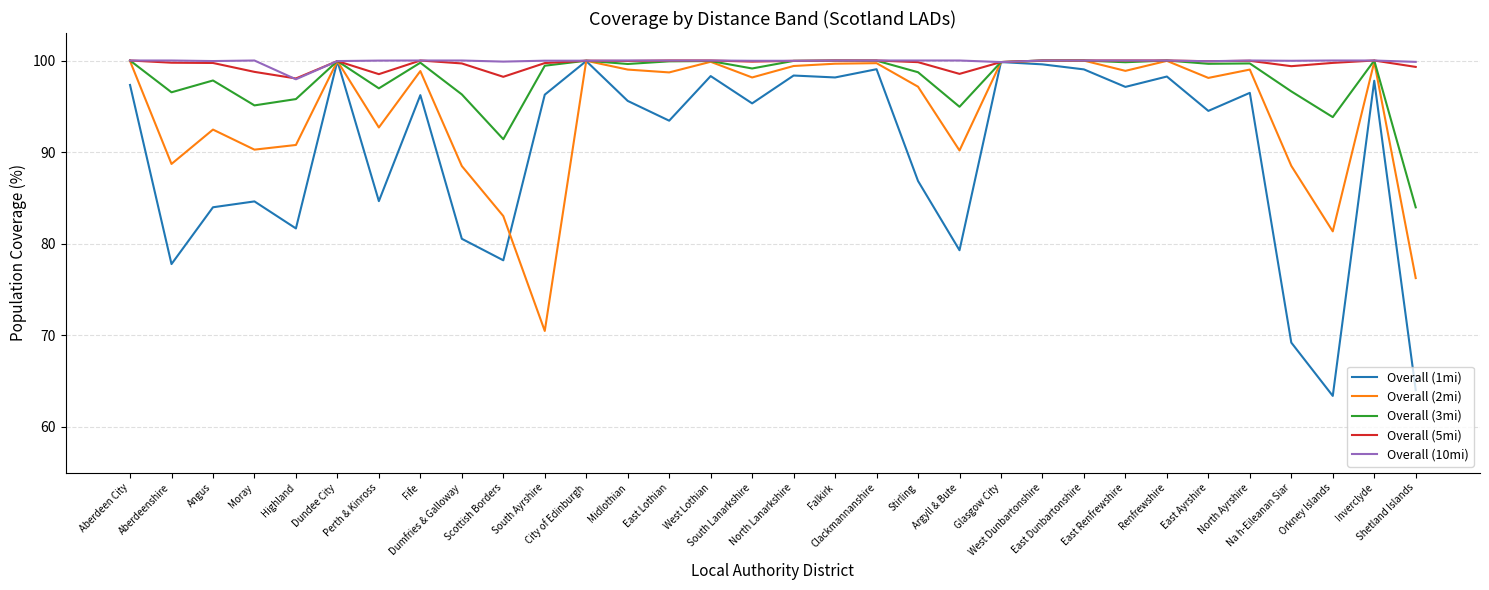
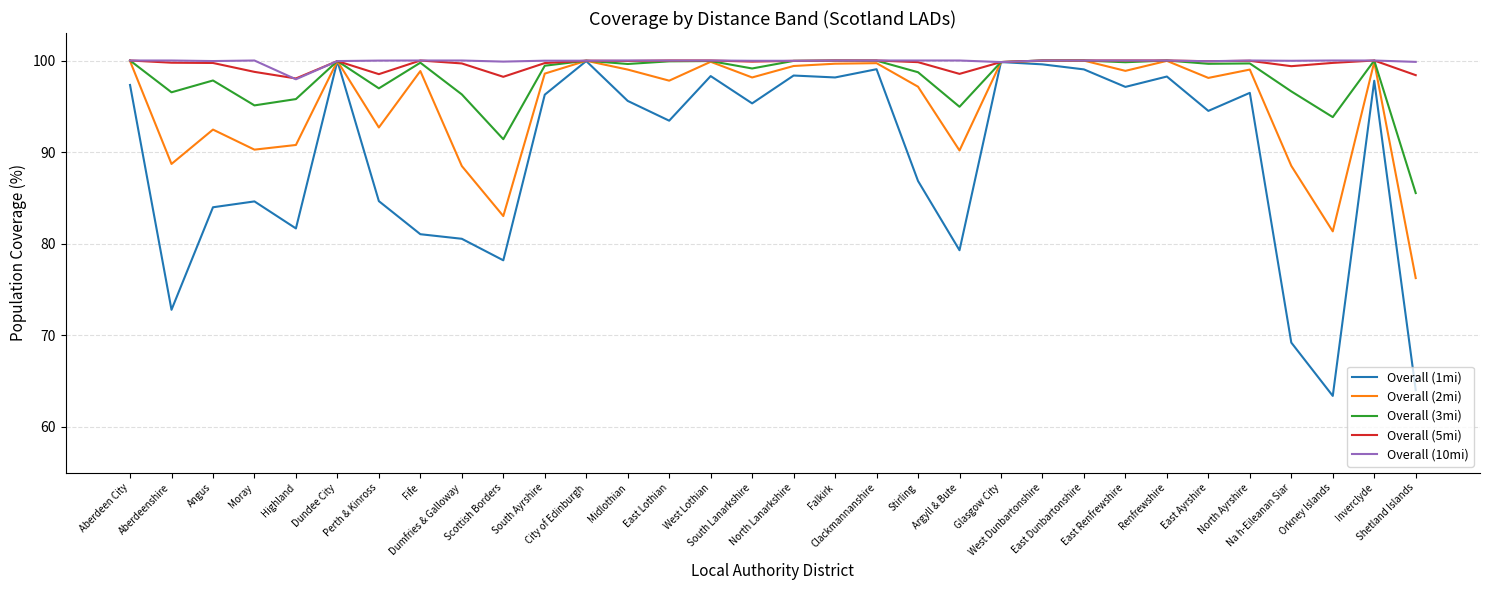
  {
    "Overall (1mi)": {
      "Aberdeen City": 97,
-     "Aberdeenshire": 78,
+     "Aberdeenshire": 73,
      "Angus": 84,
      "Moray": 85,
      "Highland": 82,
      "Perth & Kinross": 85,
-     "Fife": 96,
+     "Fife": 81,
      "Dumfries & Galloway": 81,
      "Scottish Borders": 78,
      "South Ayrshire": 96,
      "Midlothian": 96,
      "East Lothian": 93,
      "West Lothian": 98,
      "South Lanarkshire": 95,
      "North Lanarkshire": 98,
      "Falkirk": 98,
      "Clackmannanshire": 99,
      "Stirling": 87,
      "Argyll & Bute": 79,
      "West Dunbartonshire": 100,
      "East Dunbartonshire": 99,
      "East Renfrewshire": 97,
      "Renfrewshire": 98,
      "East Ayrshire": 95,
      "North Ayrshire": 96,
      "Na h-Eileanan Siar": 69,
      "Orkney Islands": 63,
      "Inverclyde": 98
    },
    "Overall (2mi)": {
      "Aberdeenshire": 89,
      "Angus": 92,
      "Moray": 90,
      "Highland": 91,
      "Perth & Kinross": 93,
      "Fife": 99,
      "Dumfries & Galloway": 88,
      "Scottish Borders": 83,
-     "South Ayrshire": 70,
+     "South Ayrshire": 99,
      "Midlothian": 99,
-     "East Lothian": 99,
+     "East Lothian": 98,
      "South Lanarkshire": 98,
      "North Lanarkshire": 99,
      "Falkirk": 100,
      "Stirling": 97,
      "Argyll & Bute": 90,
      "East Renfrewshire": 99,
      "East Ayrshire": 98,
      "North Ayrshire": 99,
      "Na h-Eileanan Siar": 89,
      "Orkney Islands": 81,
      "Shetland Islands": 76
    },
    "Overall (3mi)": {
      "Aberdeenshire": 97,
      "Angus": 98,
      "Moray": 95,
      "Highland": 96,
      "Perth & Kinross": 97,
      "Dumfries & Galloway": 96,
      "Scottish Borders": 91,
      "South Ayrshire": 99,
      "Midlothian": 100,
      "South Lanarkshire": 99,
      "Stirling": 99,
      "Argyll & Bute": 95,
      "East Ayrshire": 100,
      "North Ayrshire": 100,
      "Na h-Eileanan Siar": 97,
      "Orkney Islands": 94,
-     "Shetland Islands": 84
+     "Shetland Islands": 86
    },
    "Overall (5mi)": {
      "Moray": 99,
      "Perth & Kinross": 99,
      "Dumfries & Galloway": 100,
      "Scottish Borders": 98,
      "Argyll & Bute": 99,
      "Na h-Eileanan Siar": 99,
-     "Shetland Islands": 99
+     "Shetland Islands": 98
    },
    "Overall (10mi)": {
      "Moray": 100,
      "Perth & Kinross": 100,
      "Dumfries & Galloway": 100,
      "Scottish Borders": 100,
      "Argyll & Bute": 100,
      "Na h-Eileanan Siar": 100,
      "Shetland Islands": 100
    }
  }
